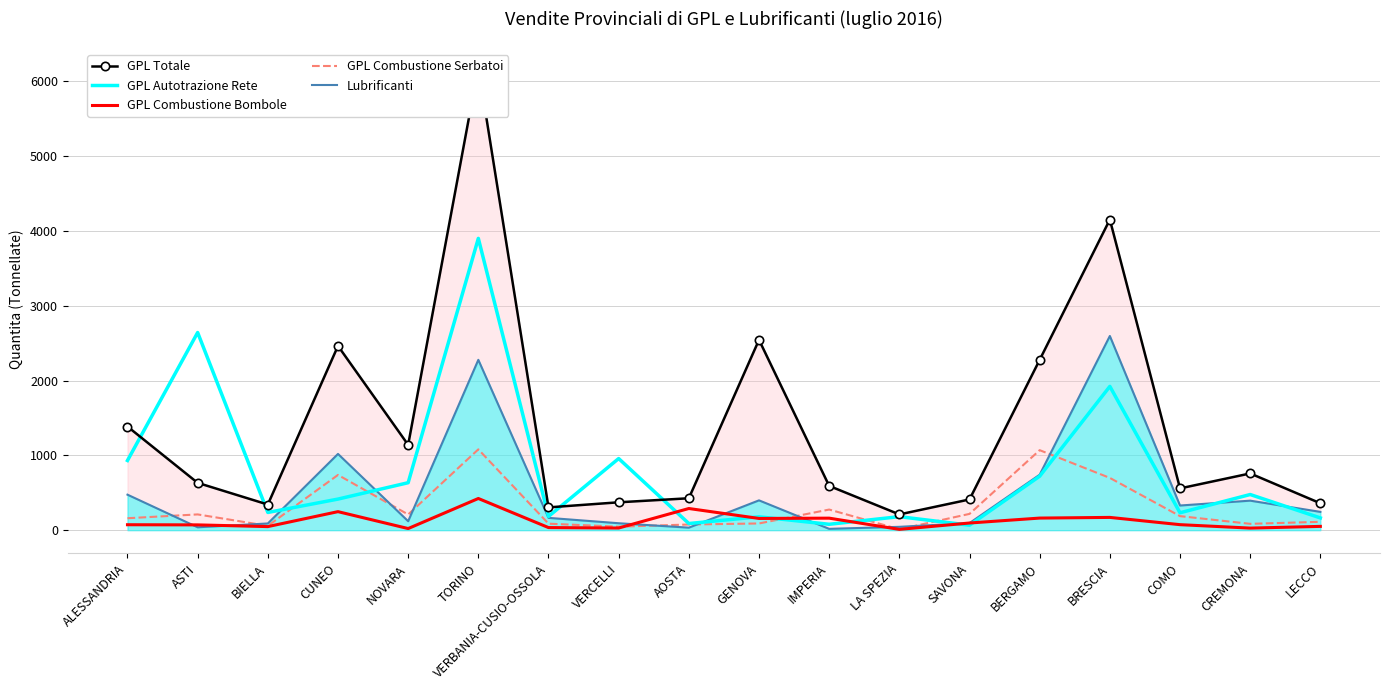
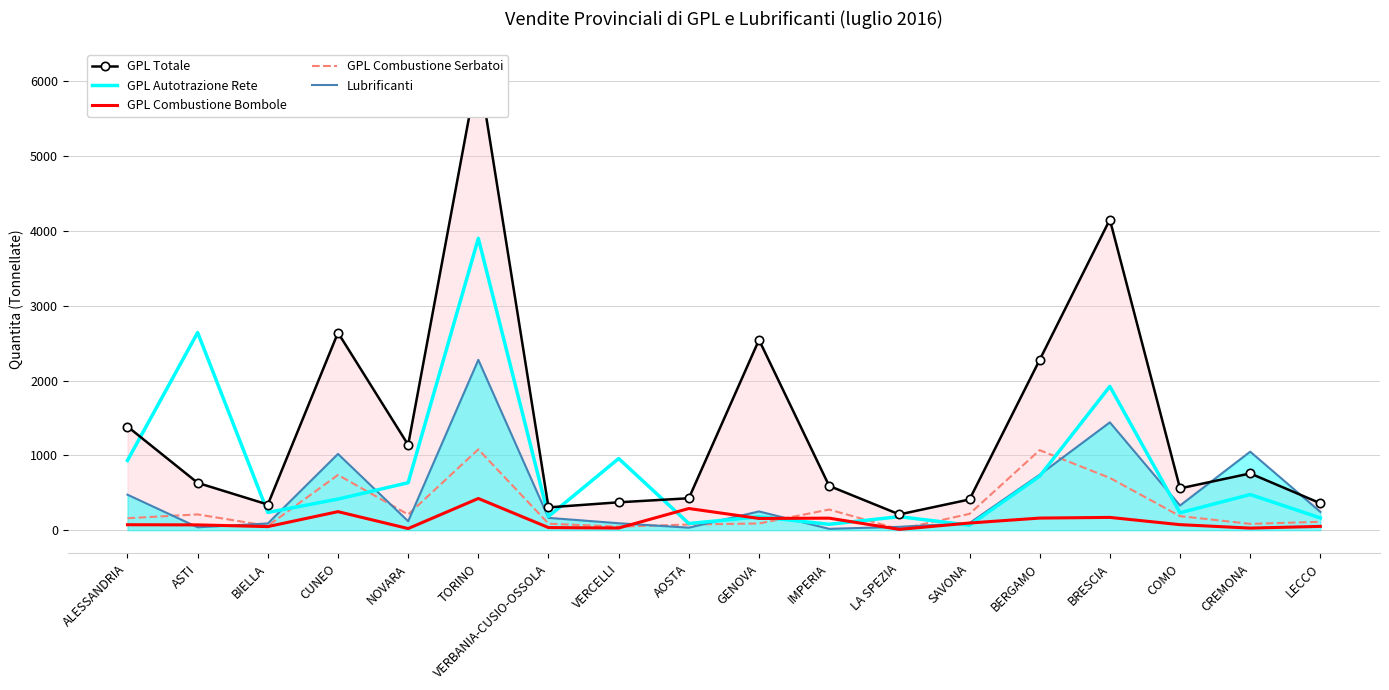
  {
    "GPL Totale": {
      "ALESSANDRIA": 1400,
      "ASTI": 600,
      "BIELLA": 300,
-     "CUNEO": 2500,
+     "CUNEO": 2600,
      "NOVARA": 1100,
      "VERBANIA-CUSIO-OSSOLA": 300,
      "VERCELLI": 400,
      "AOSTA": 400,
      "GENOVA": 2500,
      "IMPERIA": 600,
      "SAVONA": 400,
      "BERGAMO": 2300,
      "BRESCIA": 4200,
      "COMO": 600,
      "CREMONA": 800,
      "LECCO": 400
    },
    "GPL Autotrazione Rete": {
      "ALESSANDRIA": 900,
      "ASTI": 2600,
      "BIELLA": 200,
      "CUNEO": 400,
      "NOVARA": 600,
      "TORINO": 3900,
      "VERCELLI": 1000,
      "IMPERIA": 100,
      "BRESCIA": 1900,
      "COMO": 200,
      "CREMONA": 500,
      "LECCO": 200
    },
    "GPL Combustione Bombole": {
      "ALESSANDRIA": 100,
      "CUNEO": 200,
      "NOVARA": 0,
      "TORINO": 400,
      "VERBANIA-CUSIO-OSSOLA": 0,
      "AOSTA": 300,
      "IMPERIA": 200,
      "BERGAMO": 200,
      "BRESCIA": 200,
      "COMO": 100,
      "CREMONA": 0,
      "LECCO": 100
    },
    "GPL Combustione Serbatoi": {
      "ALESSANDRIA": 200,
      "ASTI": 200,
      "CUNEO": 700,
      "NOVARA": 200,
      "TORINO": 1100,
      "VERBANIA-CUSIO-OSSOLA": 100,
      "GENOVA": 100,
      "IMPERIA": 300,
      "SAVONA": 200,
      "BERGAMO": 1100,
      "BRESCIA": 700,
      "COMO": 200,
      "CREMONA": 100,
      "LECCO": 100
    },
    "Lubrificanti": {
      "ALESSANDRIA": 500,
      "CUNEO": 1000,
      "NOVARA": 100,
      "TORINO": 2300,
      "VERCELLI": 100,
      "AOSTA": 0,
-     "GENOVA": 400,
+     "GENOVA": 300,
      "IMPERIA": 0,
-     "BRESCIA": 2600,
+     "BRESCIA": 1400,
      "COMO": 300,
-     "CREMONA": 400,
+     "CREMONA": 1100,
      "LECCO": 200
    }
  }
